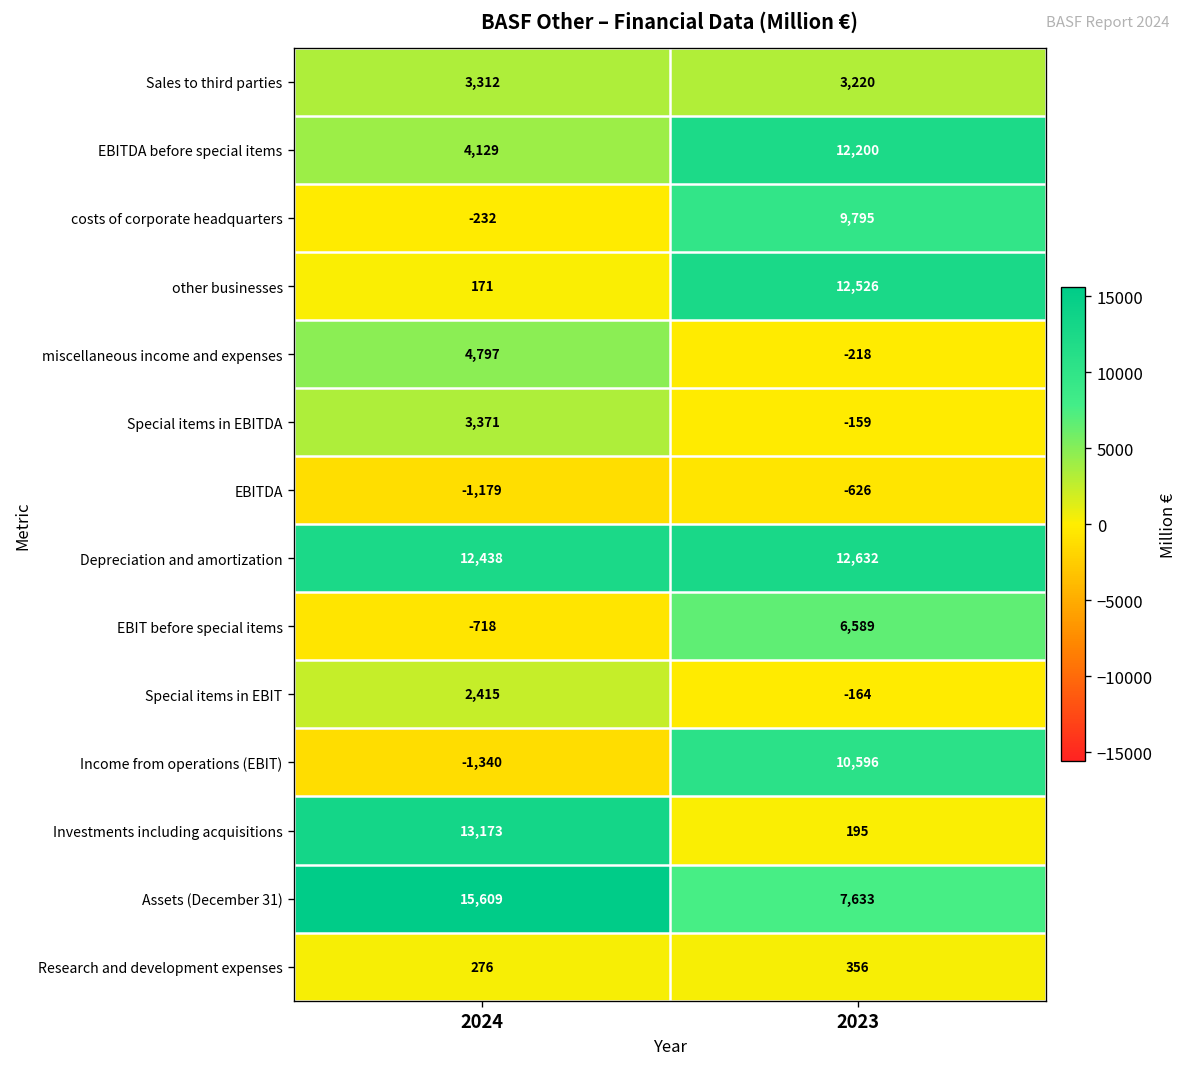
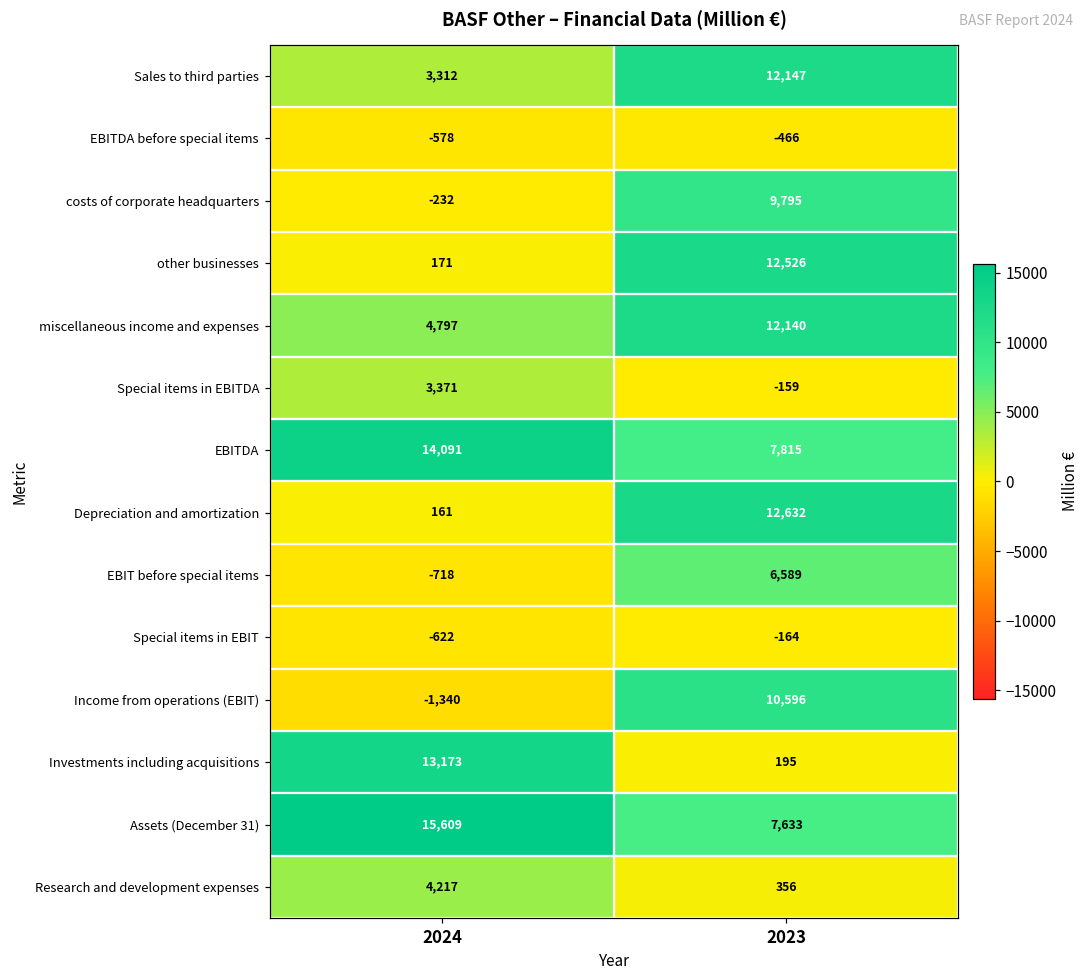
  {
    "Sales to third parties": {
      "2024": "3,312",
-     "2023": "3,220"
+     "2023": "12,147"
    },
    "EBITDA before special items": {
-     "2024": "4,129",
-     "2023": "12,200"
+     "2024": "-578",
+     "2023": "-466"
    },
    "costs of corporate headquarters": {
      "2024": "-232",
      "2023": "9,795"
    },
    "other businesses": {
      "2024": "171",
      "2023": "12,526"
    },
    "miscellaneous income and expenses": {
      "2024": "4,797",
-     "2023": "-218"
+     "2023": "12,140"
    },
    "Special items in EBITDA": {
      "2024": "3,371",
      "2023": "-159"
    },
    "EBITDA": {
-     "2024": "-1,179",
-     "2023": "-626"
+     "2024": "14,091",
+     "2023": "7,815"
    },
    "Depreciation and amortization": {
-     "2024": "12,438",
+     "2024": "161",
      "2023": "12,632"
    },
    "EBIT before special items": {
      "2024": "-718",
      "2023": "6,589"
    },
    "Special items in EBIT": {
-     "2024": "2,415",
+     "2024": "-622",
      "2023": "-164"
    },
    "Income from operations (EBIT)": {
      "2024": "-1,340",
      "2023": "10,596"
    },
    "Investments including acquisitions": {
      "2024": "13,173",
      "2023": "195"
    },
    "Assets (December 31)": {
      "2024": "15,609",
      "2023": "7,633"
    },
    "Research and development expenses": {
-     "2024": "276",
+     "2024": "4,217",
      "2023": "356"
    }
  }
